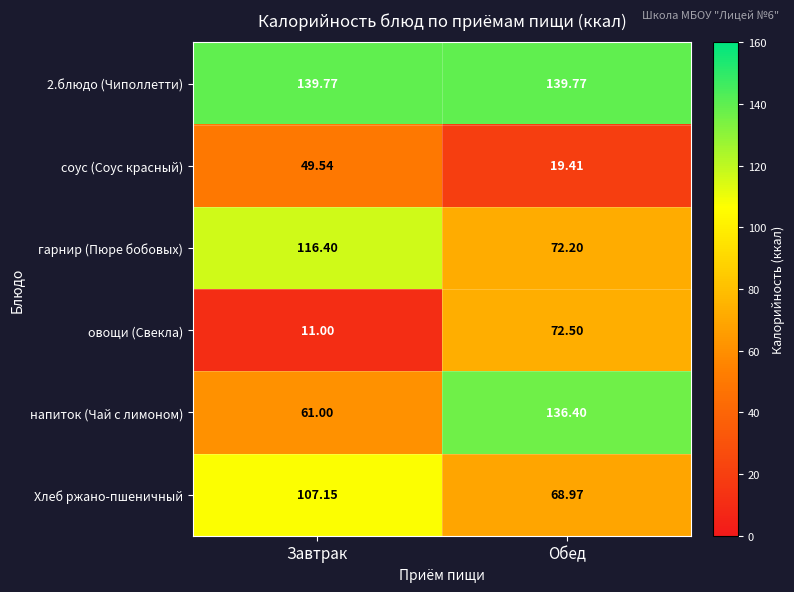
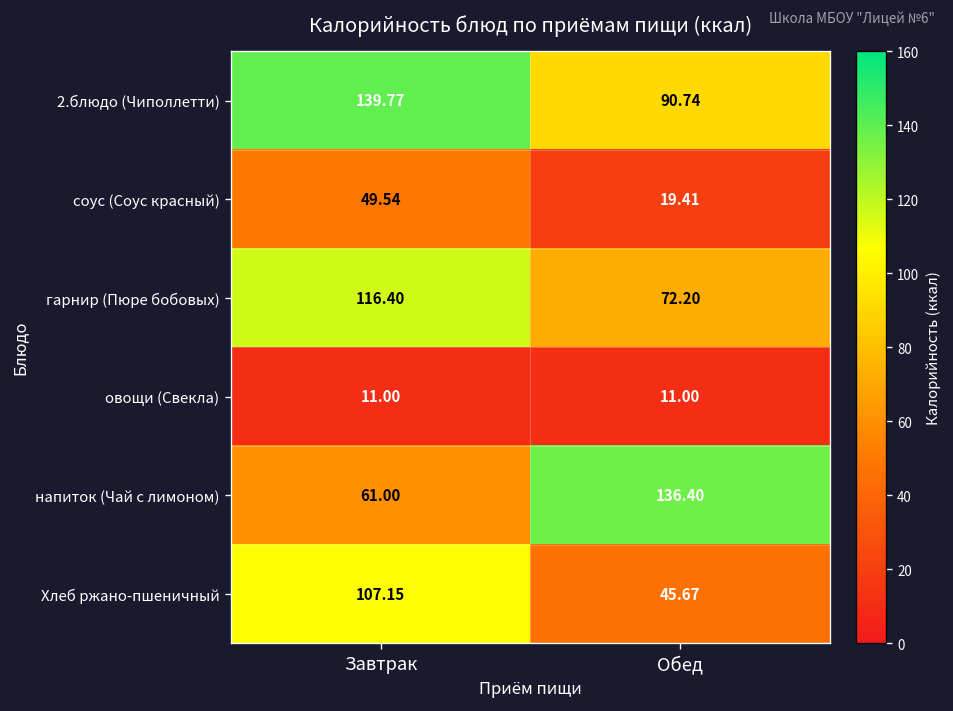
  {
    "2.блюдо (Чиполлетти)": {
      "Завтрак": 139.77,
-     "Обед": 139.77
+     "Обед": 90.74
    },
    "соус (Соус красный)": {
      "Завтрак": 49.54,
      "Обед": 19.41
    },
    "гарнир (Пюре бобовых)": {
      "Завтрак": 116.40,
      "Обед": 72.20
    },
    "овощи (Свекла)": {
      "Завтрак": 11.00,
-     "Обед": 72.50
+     "Обед": 11.00
    },
    "напиток (Чай с лимоном)": {
      "Завтрак": 61.00,
      "Обед": 136.40
    },
    "Хлеб ржано-пшеничный": {
      "Завтрак": 107.15,
-     "Обед": 68.97
+     "Обед": 45.67
    }
  }
